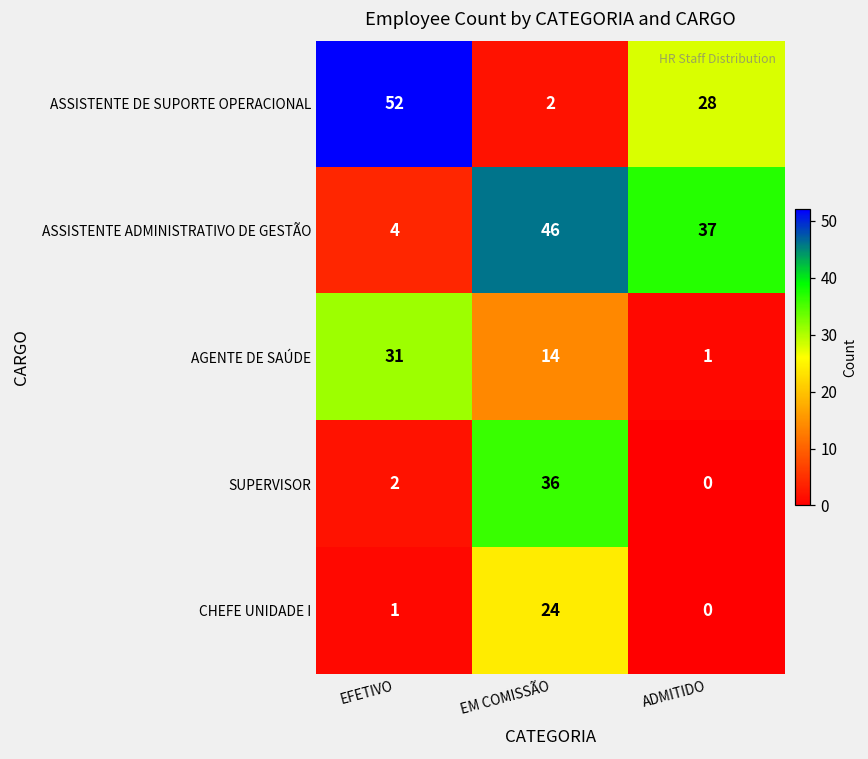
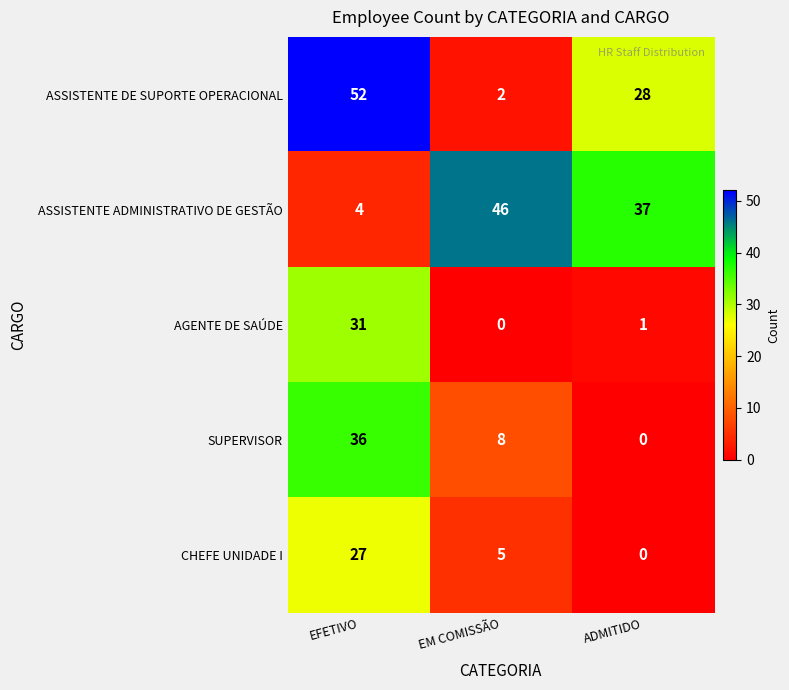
  {
    "ASSISTENTE DE SUPORTE OPERACIONAL": {
      "EFETIVO": 52,
      "EM COMISSÃO": 2
    },
    "ASSISTENTE ADMINISTRATIVO DE GESTÃO": {
      "EFETIVO": 4,
      "EM COMISSÃO": 46,
      "ADMITIDO": 37
    },
    "AGENTE DE SAÚDE": {
      "EFETIVO": 31,
-     "EM COMISSÃO": 14,
+     "EM COMISSÃO": 0,
      "ADMITIDO": 1
    },
    "SUPERVISOR": {
-     "EFETIVO": 2,
-     "EM COMISSÃO": 36,
+     "EFETIVO": 36,
+     "EM COMISSÃO": 8,
      "ADMITIDO": 0
    },
    "CHEFE UNIDADE I": {
-     "EFETIVO": 1,
-     "EM COMISSÃO": 24,
+     "EFETIVO": 27,
+     "EM COMISSÃO": 5,
      "ADMITIDO": 0
    }
  }
